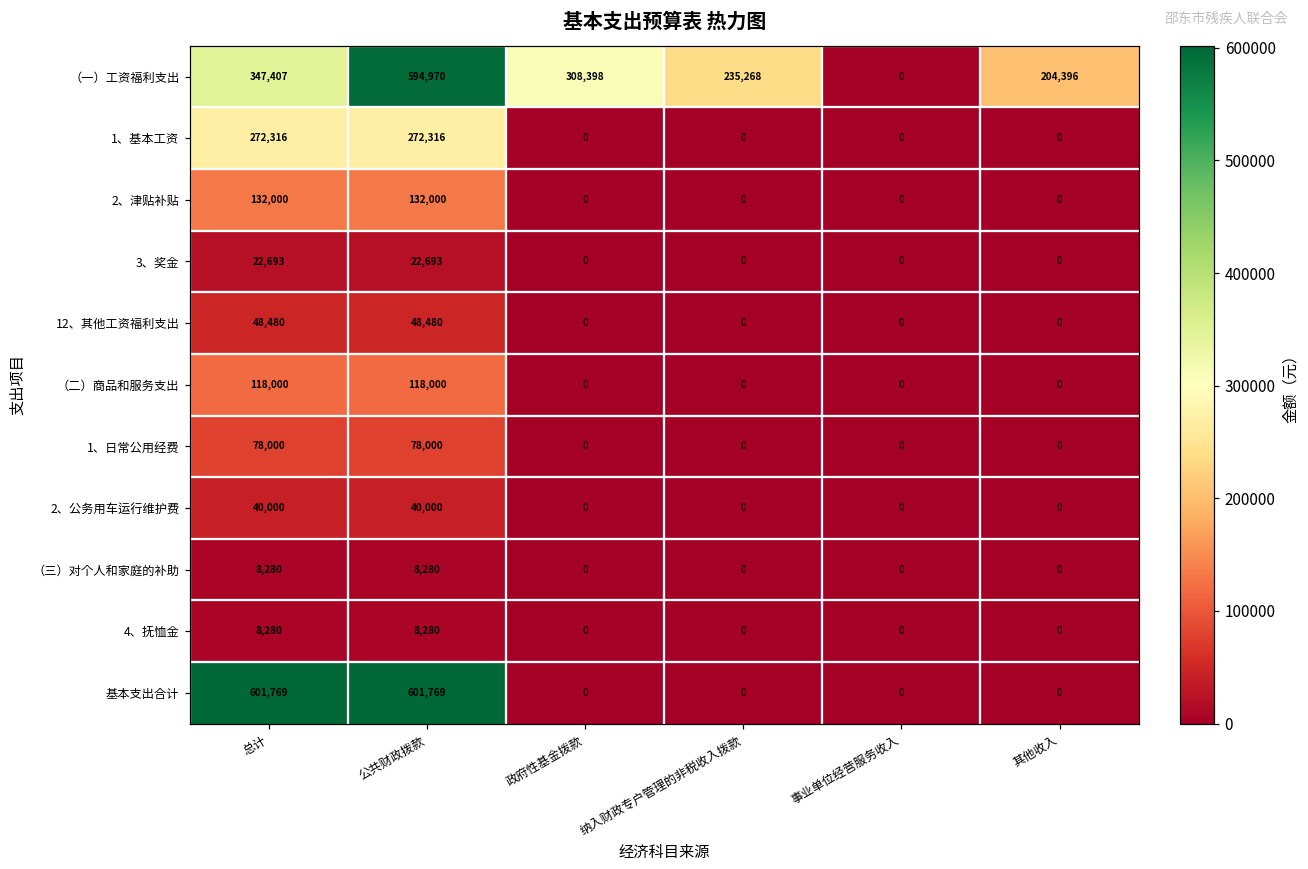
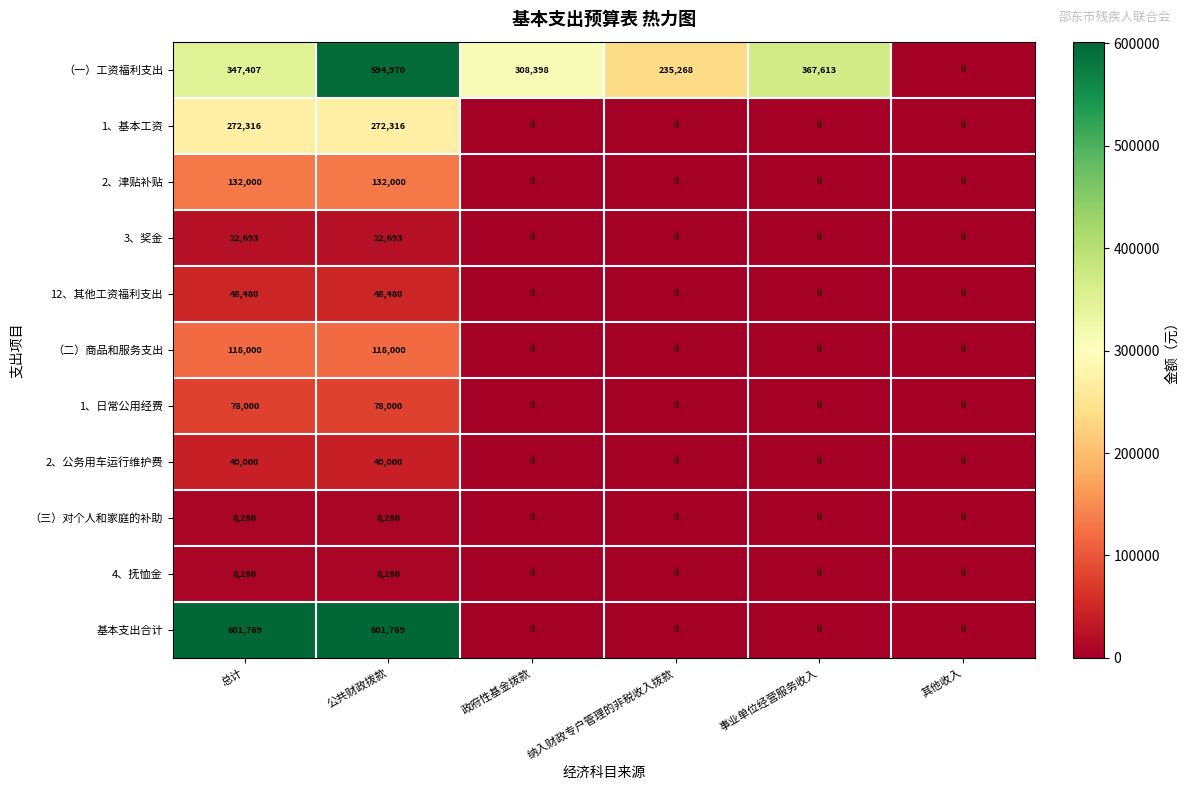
  {
    "（一）工资福利支出": {
      "总计": "347,407",
      "公共财政拨款": "594,970",
      "政府性基金拨款": "308,398",
      "纳入财政专户管理的非税收入拨款": "235,268",
-     "事业单位经营服务收入": "0",
-     "其他收入": "204,396"
+     "事业单位经营服务收入": "367,613",
+     "其他收入": "0"
    },
    "1、基本工资": {
      "总计": "272,316",
      "公共财政拨款": "272,316",
      "政府性基金拨款": "0",
      "纳入财政专户管理的非税收入拨款": "0",
      "事业单位经营服务收入": "0",
      "其他收入": "0"
    },
    "2、津贴补贴": {
      "总计": "132,000",
      "公共财政拨款": "132,000",
      "政府性基金拨款": "0",
      "纳入财政专户管理的非税收入拨款": "0",
      "事业单位经营服务收入": "0",
      "其他收入": "0"
    },
    "3、奖金": {
      "总计": "22,693",
      "公共财政拨款": "22,693",
      "政府性基金拨款": "0",
      "纳入财政专户管理的非税收入拨款": "0",
      "事业单位经营服务收入": "0",
      "其他收入": "0"
    },
    "12、其他工资福利支出": {
      "总计": "48,480",
      "公共财政拨款": "48,480",
      "政府性基金拨款": "0",
      "纳入财政专户管理的非税收入拨款": "0",
      "事业单位经营服务收入": "0",
      "其他收入": "0"
    },
    "（二）商品和服务支出": {
      "总计": "118,000",
      "公共财政拨款": "118,000",
      "政府性基金拨款": "0",
      "纳入财政专户管理的非税收入拨款": "0",
      "事业单位经营服务收入": "0",
      "其他收入": "0"
    },
    "1、日常公用经费": {
      "总计": "78,000",
      "公共财政拨款": "78,000",
      "政府性基金拨款": "0",
      "纳入财政专户管理的非税收入拨款": "0",
      "事业单位经营服务收入": "0",
      "其他收入": "0"
    },
    "2、公务用车运行维护费": {
      "总计": "40,000",
      "公共财政拨款": "40,000",
      "政府性基金拨款": "0",
      "纳入财政专户管理的非税收入拨款": "0",
      "事业单位经营服务收入": "0",
      "其他收入": "0"
    },
    "（三）对个人和家庭的补助": {
      "总计": "8,280",
      "公共财政拨款": "8,280",
      "政府性基金拨款": "0",
      "纳入财政专户管理的非税收入拨款": "0",
      "事业单位经营服务收入": "0",
      "其他收入": "0"
    },
    "4、抚恤金": {
      "总计": "8,280",
      "公共财政拨款": "8,280",
      "政府性基金拨款": "0",
      "纳入财政专户管理的非税收入拨款": "0",
      "事业单位经营服务收入": "0",
      "其他收入": "0"
    },
    "基本支出合计": {
      "总计": "601,769",
      "公共财政拨款": "601,769",
      "政府性基金拨款": "0",
      "纳入财政专户管理的非税收入拨款": "0",
      "事业单位经营服务收入": "0",
      "其他收入": "0"
    }
  }
